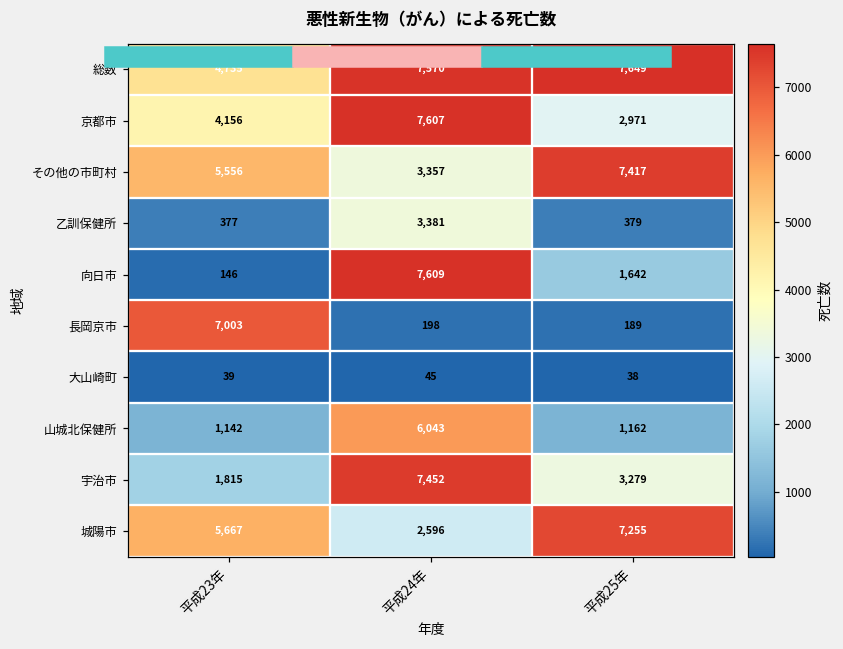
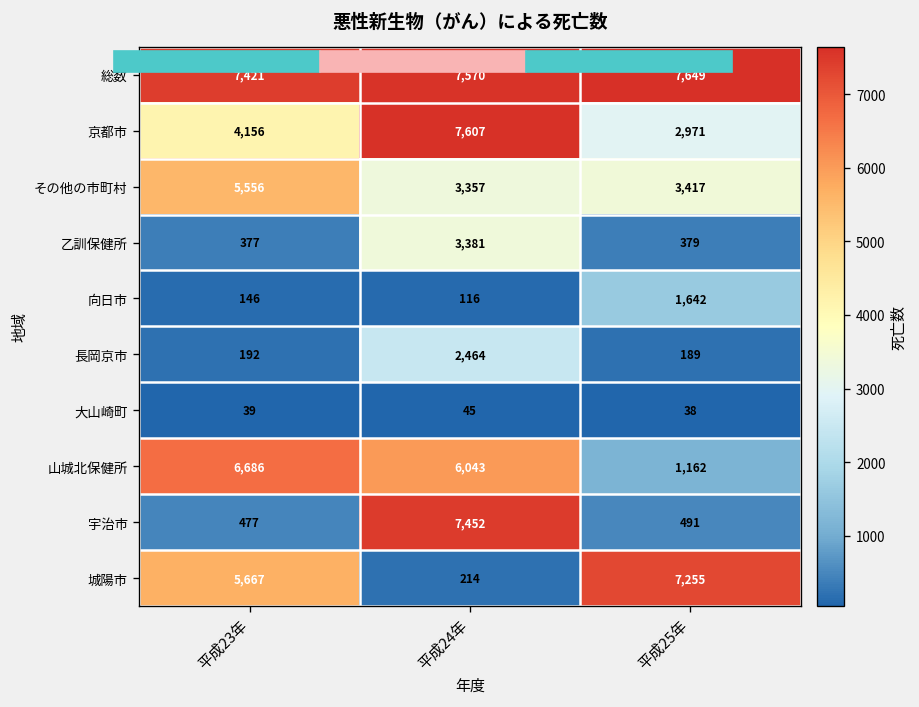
  {
    "総数": {
-     "平成23年": "4,735",
+     "平成23年": "7,421",
      "平成24年": "7,570",
      "平成25年": "7,649"
    },
    "京都市": {
      "平成23年": "4,156",
      "平成24年": "7,607",
      "平成25年": "2,971"
    },
    "その他の市町村": {
      "平成23年": "5,556",
      "平成24年": "3,357",
-     "平成25年": "7,417"
+     "平成25年": "3,417"
    },
    "乙訓保健所": {
      "平成23年": "377",
      "平成24年": "3,381",
      "平成25年": "379"
    },
    "向日市": {
      "平成23年": "146",
-     "平成24年": "7,609",
+     "平成24年": "116",
      "平成25年": "1,642"
    },
    "長岡京市": {
-     "平成23年": "7,003",
-     "平成24年": "198",
+     "平成23年": "192",
+     "平成24年": "2,464",
      "平成25年": "189"
    },
    "大山崎町": {
      "平成23年": "39",
      "平成24年": "45",
      "平成25年": "38"
    },
    "山城北保健所": {
-     "平成23年": "1,142",
+     "平成23年": "6,686",
      "平成24年": "6,043",
      "平成25年": "1,162"
    },
    "宇治市": {
-     "平成23年": "1,815",
+     "平成23年": "477",
      "平成24年": "7,452",
-     "平成25年": "3,279"
+     "平成25年": "491"
    },
    "城陽市": {
      "平成23年": "5,667",
-     "平成24年": "2,596",
+     "平成24年": "214",
      "平成25年": "7,255"
    }
  }
